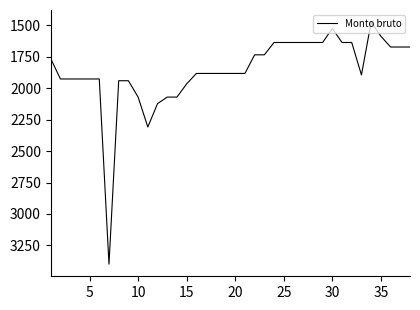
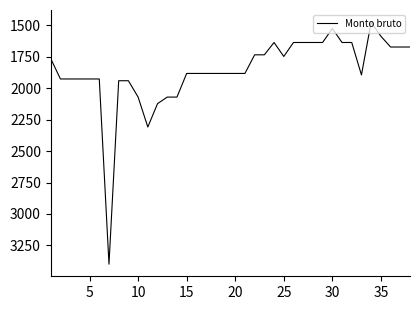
  {
    "5": 1930,
    "10": 2070,
-   "15": 1970,
+   "15": 1880,
    "20": 1880,
-   "25": 1640,
+   "25": 1750,
    "35": 1590
  }
